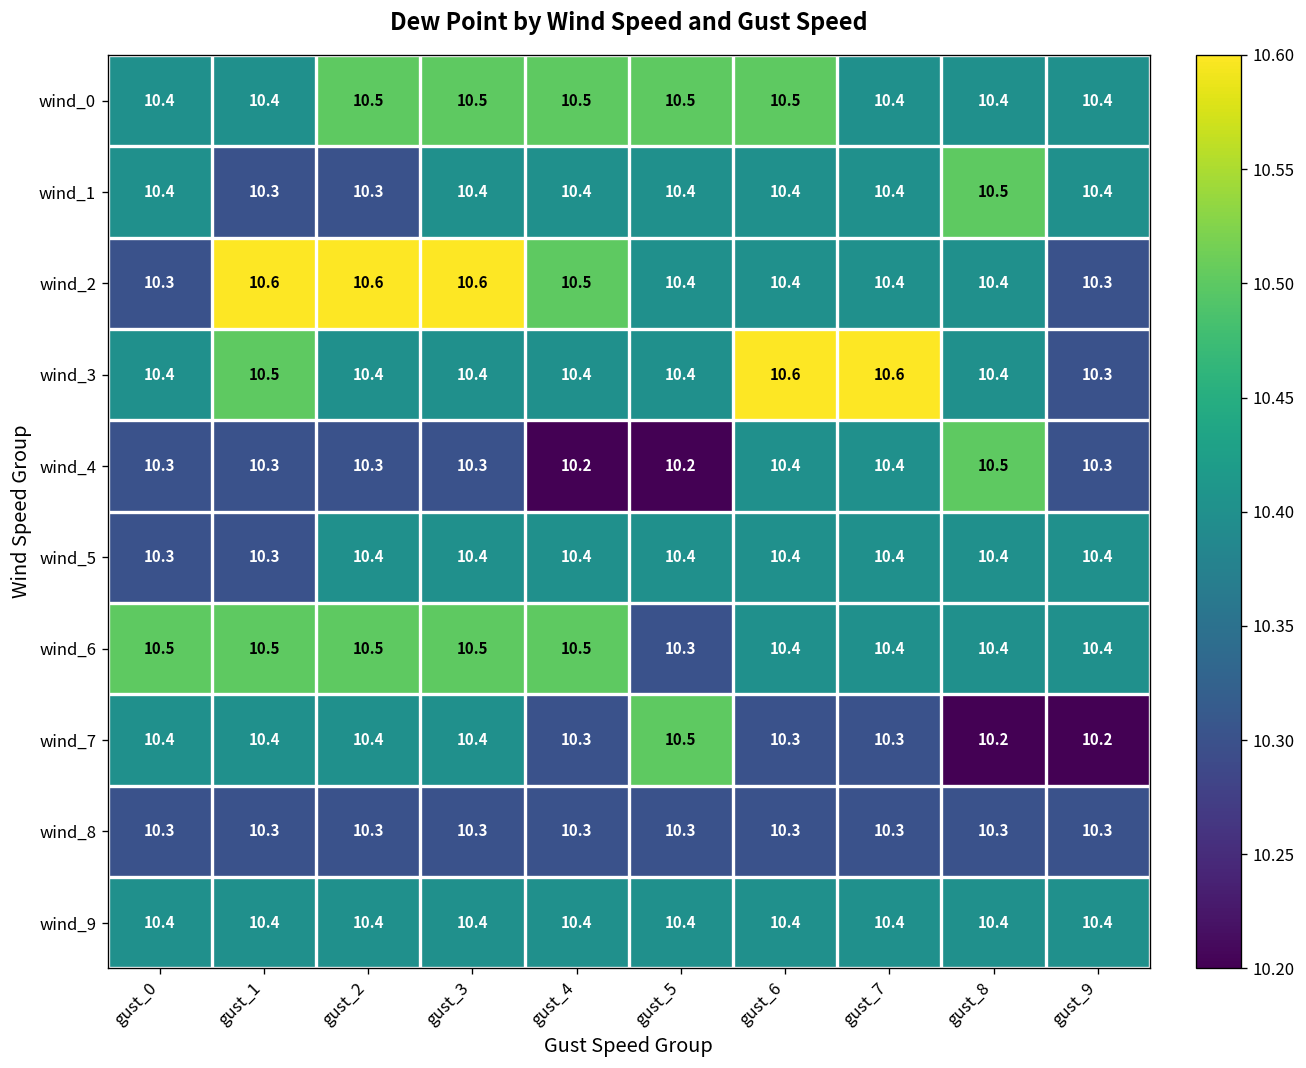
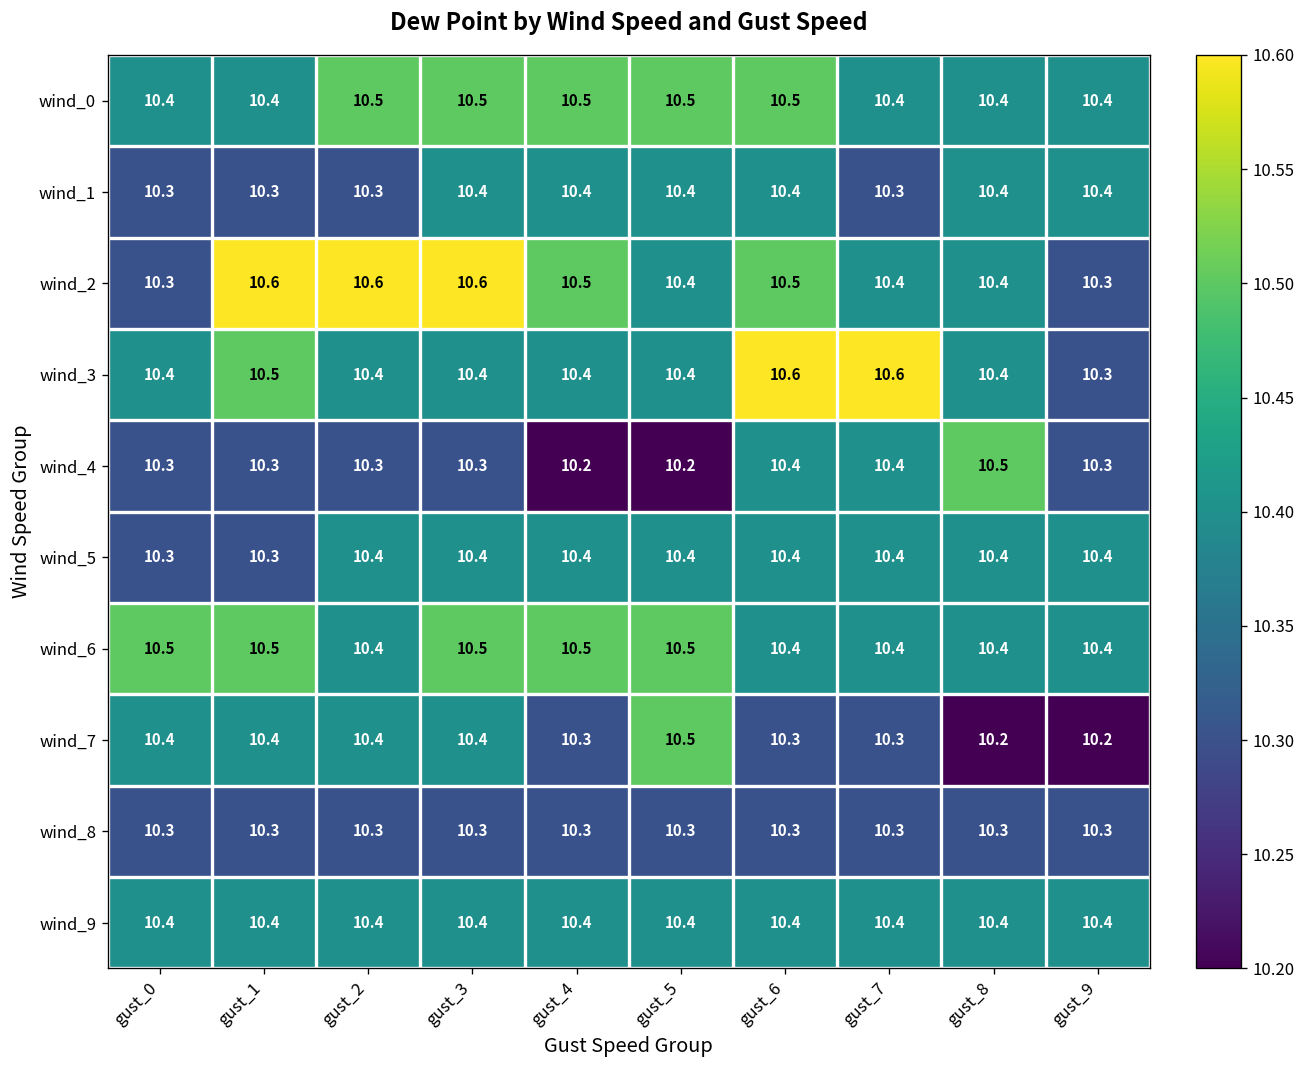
  {
    "wind_0": {
      "gust_0": 10.4,
      "gust_1": 10.4,
      "gust_2": 10.5,
      "gust_3": 10.5,
      "gust_4": 10.5,
      "gust_5": 10.5,
      "gust_6": 10.5,
      "gust_7": 10.4,
      "gust_8": 10.4,
      "gust_9": 10.4
    },
    "wind_1": {
-     "gust_0": 10.4,
+     "gust_0": 10.3,
      "gust_1": 10.3,
      "gust_2": 10.3,
      "gust_3": 10.4,
      "gust_4": 10.4,
      "gust_5": 10.4,
      "gust_6": 10.4,
-     "gust_7": 10.4,
-     "gust_8": 10.5,
+     "gust_7": 10.3,
+     "gust_8": 10.4,
      "gust_9": 10.4
    },
    "wind_2": {
      "gust_0": 10.3,
      "gust_1": 10.6,
      "gust_2": 10.6,
      "gust_3": 10.6,
      "gust_4": 10.5,
      "gust_5": 10.4,
-     "gust_6": 10.4,
+     "gust_6": 10.5,
      "gust_7": 10.4,
      "gust_8": 10.4,
      "gust_9": 10.3
    },
    "wind_3": {
      "gust_0": 10.4,
      "gust_1": 10.5,
      "gust_2": 10.4,
      "gust_3": 10.4,
      "gust_4": 10.4,
      "gust_5": 10.4,
      "gust_6": 10.6,
      "gust_7": 10.6,
      "gust_8": 10.4,
      "gust_9": 10.3
    },
    "wind_4": {
      "gust_0": 10.3,
      "gust_1": 10.3,
      "gust_2": 10.3,
      "gust_3": 10.3,
      "gust_4": 10.2,
      "gust_5": 10.2,
      "gust_6": 10.4,
      "gust_7": 10.4,
      "gust_8": 10.5,
      "gust_9": 10.3
    },
    "wind_5": {
      "gust_0": 10.3,
      "gust_1": 10.3,
      "gust_2": 10.4,
      "gust_3": 10.4,
      "gust_4": 10.4,
      "gust_5": 10.4,
      "gust_6": 10.4,
      "gust_7": 10.4,
      "gust_8": 10.4,
      "gust_9": 10.4
    },
    "wind_6": {
      "gust_0": 10.5,
      "gust_1": 10.5,
-     "gust_2": 10.5,
+     "gust_2": 10.4,
      "gust_3": 10.5,
      "gust_4": 10.5,
-     "gust_5": 10.3,
+     "gust_5": 10.5,
      "gust_6": 10.4,
      "gust_7": 10.4,
      "gust_8": 10.4,
      "gust_9": 10.4
    },
    "wind_7": {
      "gust_0": 10.4,
      "gust_1": 10.4,
      "gust_2": 10.4,
      "gust_3": 10.4,
      "gust_4": 10.3,
      "gust_5": 10.5,
      "gust_6": 10.3,
      "gust_7": 10.3,
      "gust_8": 10.2,
      "gust_9": 10.2
    },
    "wind_8": {
      "gust_0": 10.3,
      "gust_1": 10.3,
      "gust_2": 10.3,
      "gust_3": 10.3,
      "gust_4": 10.3,
      "gust_5": 10.3,
      "gust_6": 10.3,
      "gust_7": 10.3,
      "gust_8": 10.3,
      "gust_9": 10.3
    },
    "wind_9": {
      "gust_0": 10.4,
      "gust_1": 10.4,
      "gust_2": 10.4,
      "gust_3": 10.4,
      "gust_4": 10.4,
      "gust_5": 10.4,
      "gust_6": 10.4,
      "gust_7": 10.4,
      "gust_8": 10.4,
      "gust_9": 10.4
    }
  }
